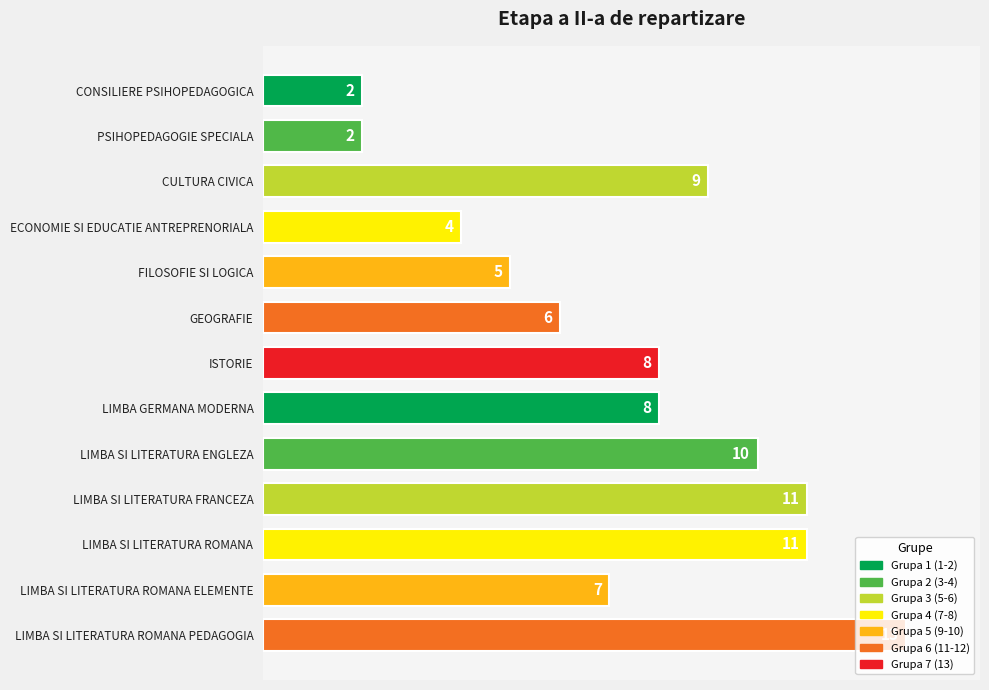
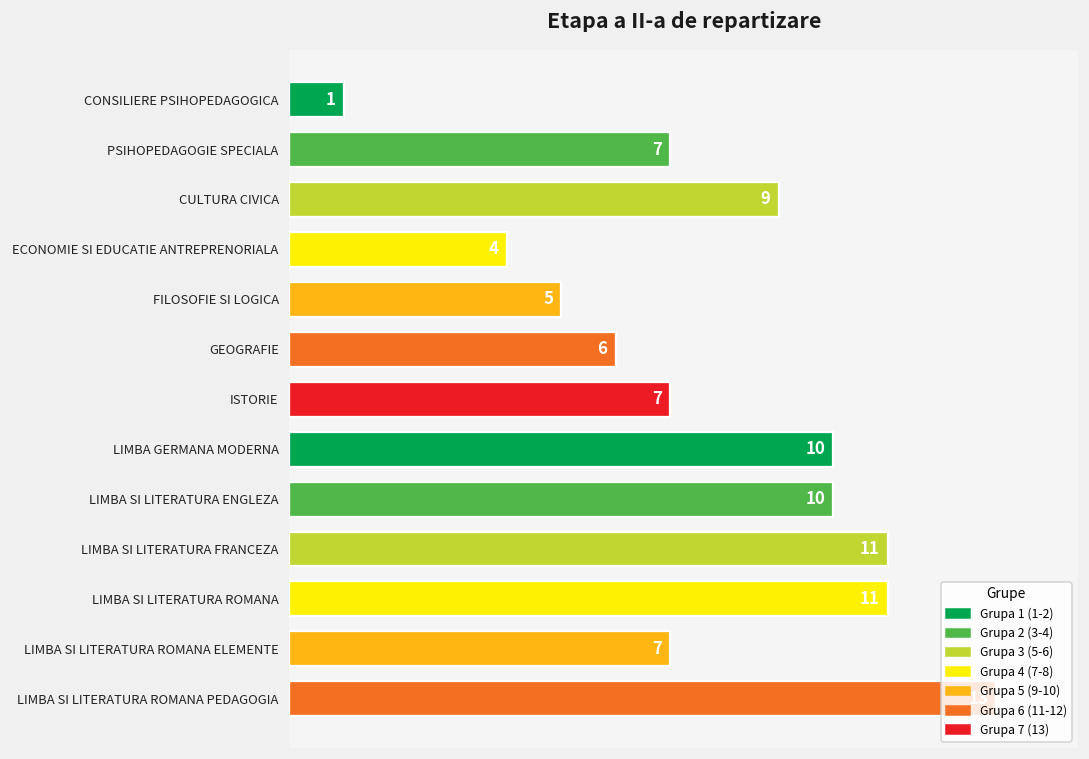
  {
-   "CONSILIERE PSIHOPEDAGOGICA": 2,
-   "PSIHOPEDAGOGIE SPECIALA": 2,
+   "CONSILIERE PSIHOPEDAGOGICA": 1,
+   "PSIHOPEDAGOGIE SPECIALA": 7,
    "CULTURA CIVICA": 9,
    "ECONOMIE SI EDUCATIE ANTREPRENORIALA": 4,
    "FILOSOFIE SI LOGICA": 5,
    "GEOGRAFIE": 6,
-   "ISTORIE": 8,
-   "LIMBA GERMANA MODERNA": 8,
+   "ISTORIE": 7,
+   "LIMBA GERMANA MODERNA": 10,
    "LIMBA SI LITERATURA ENGLEZA": 10,
    "LIMBA SI LITERATURA FRANCEZA": 11,
    "LIMBA SI LITERATURA ROMANA": 11,
    "LIMBA SI LITERATURA ROMANA ELEMENTE": 7
  }
